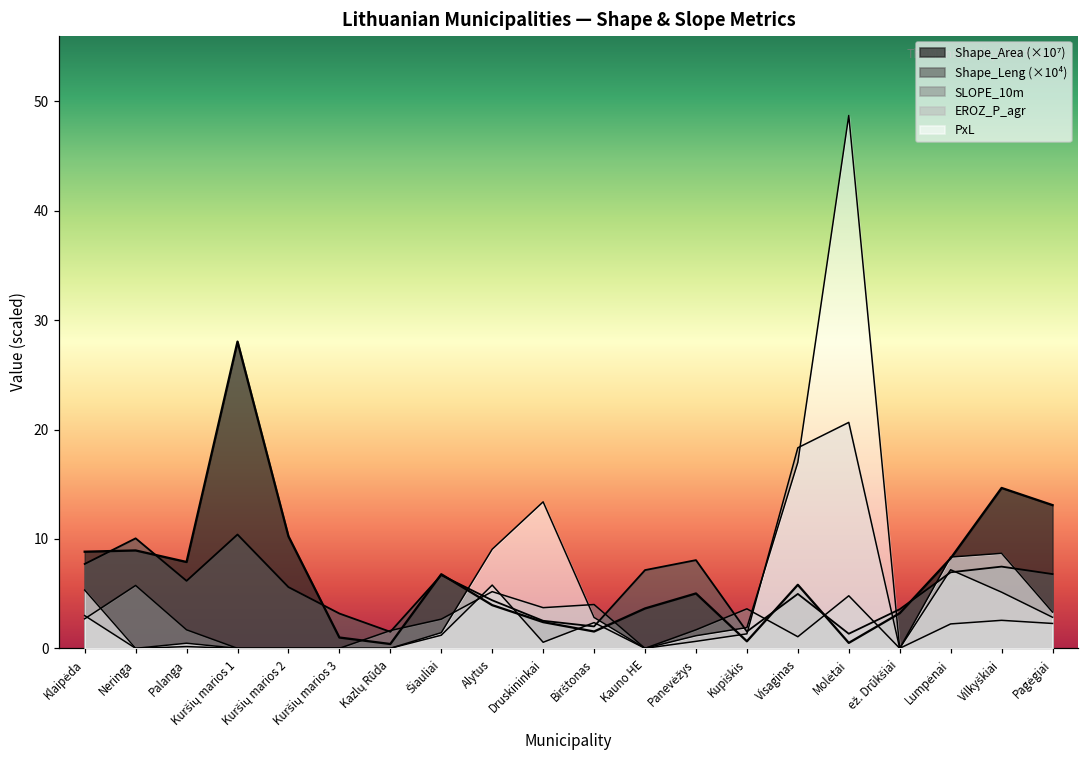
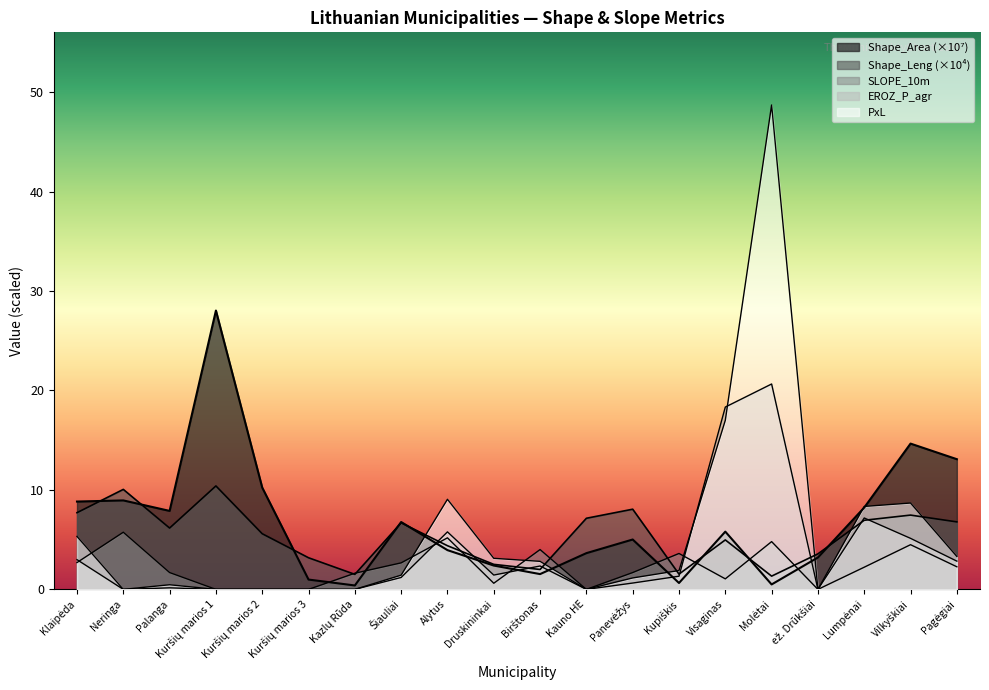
  {
    "Shape_Area (×10⁷)": {
      "Klaipėda": 9,
      "Neringa": 9,
      "Palanga": 8,
      "Kuršių marios 1": 28,
      "Kuršių marios 2": 10,
      "Kuršių marios 3": 1,
      "Kazlų Rūda": 0,
      "Alytus": 4,
      "Birštonas": 2,
      "Kauno HE": 4,
      "Panevėžys": 5,
      "Kupiškis": 1,
      "Visaginas": 6,
      "Molėtai": 0,
      "ež. Drūkšiai": 3,
      "Vilkyškiai": 15,
      "Pagėgiai": 13
    },
    "Shape_Leng (×10⁴)": {
      "Klaipėda": 8,
      "Neringa": 10,
      "Palanga": 6,
      "Kuršių marios 1": 10,
      "Kuršių marios 2": 6,
      "Kuršių marios 3": 3,
      "Alytus": 4,
      "Birštonas": 2,
      "Kauno HE": 7,
      "Panevėžys": 8,
      "Visaginas": 5,
      "Molėtai": 1,
      "ež. Drūkšiai": 4,
      "Vilkyškiai": 7,
      "Pagėgiai": 7
    },
    "SLOPE_10m": {
      "Klaipėda": 3,
      "Neringa": 6,
      "Palanga": 2,
      "Šiauliai": 3,
      "Alytus": 5,
-     "Druskininkai": 4,
+     "Druskininkai": 1,
      "Birštonas": 4,
      "Panevėžys": 2,
      "Kupiškis": 4,
      "Visaginas": 1,
      "Molėtai": 5,
      "Lumpėnai": 2,
-     "Vilkyškiai": 3,
+     "Vilkyškiai": 4,
      "Pagėgiai": 2
    },
    "EROZ_P_agr": {
      "Klaipėda": 3,
      "Palanga": 0,
      "Alytus": 6,
-     "Druskininkai": 0.6,
+     "Druskininkai": 1.4,
      "Birštonas": 2,
      "Panevėžys": 1,
      "Visaginas": 18,
      "Molėtai": 21,
      "Vilkyškiai": 5,
      "Pagėgiai": 3
    },
    "PxL": {
      "Klaipėda": 5,
      "Palanga": 0,
      "Alytus": 9,
-     "Druskininkai": 13,
+     "Druskininkai": 3,
      "Birštonas": 3,
      "Panevėžys": 1,
      "Kupiškis": 2,
      "Visaginas": 17,
      "Molėtai": 49,
      "Vilkyškiai": 9,
      "Pagėgiai": 3
    }
  }
